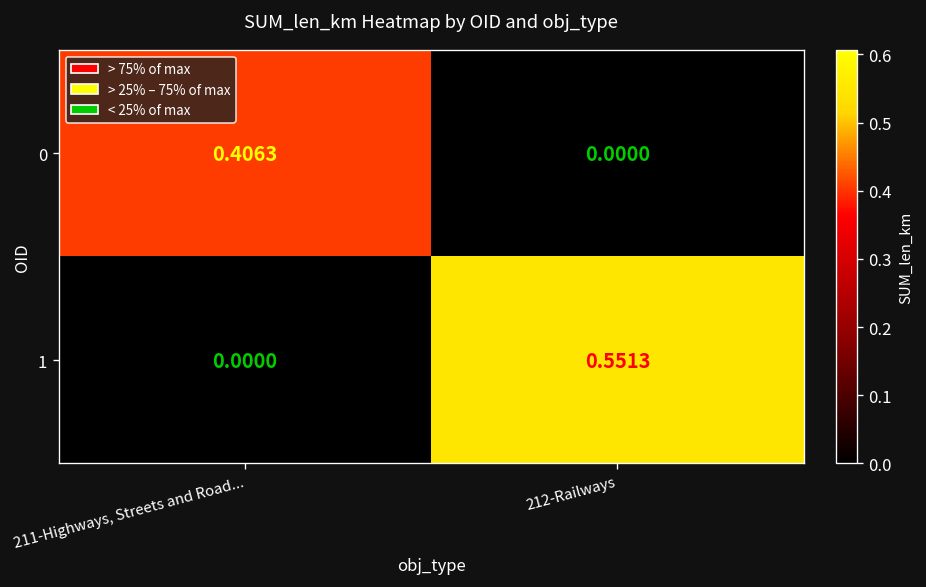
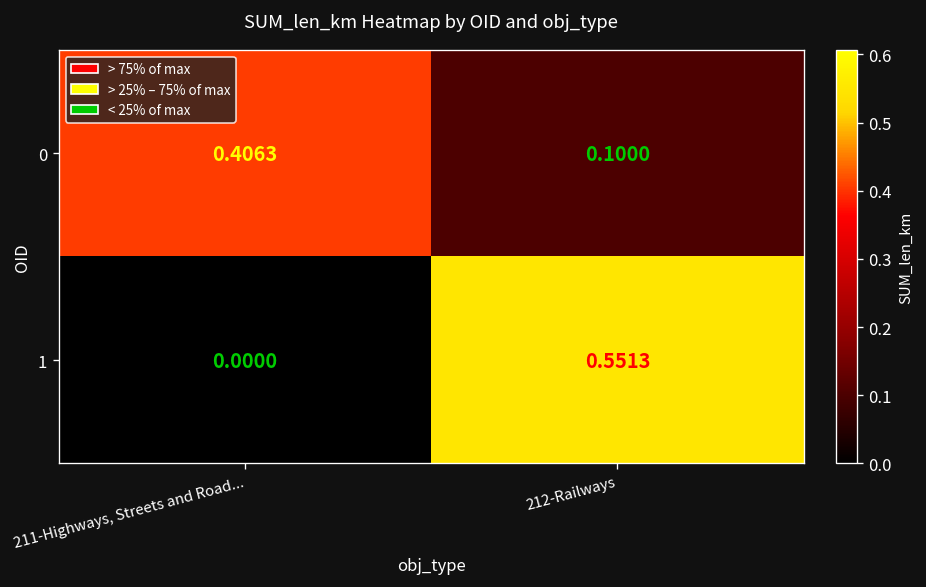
  {
    "0": {
      "211-Highways, Streets and Road...": 0.4063,
-     "212-Railways": 0.0000
+     "212-Railways": 0.1000
    },
    "1": {
      "211-Highways, Streets and Road...": 0.0000,
      "212-Railways": 0.5513
    }
  }
